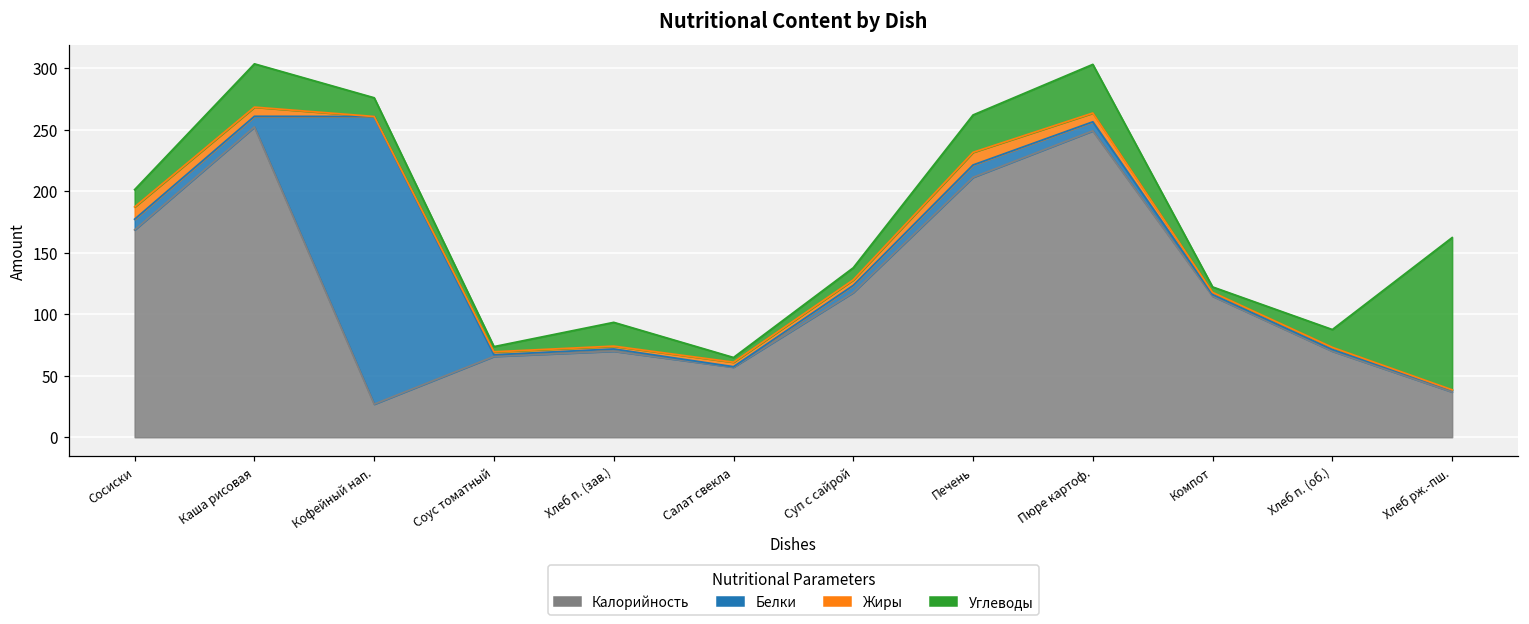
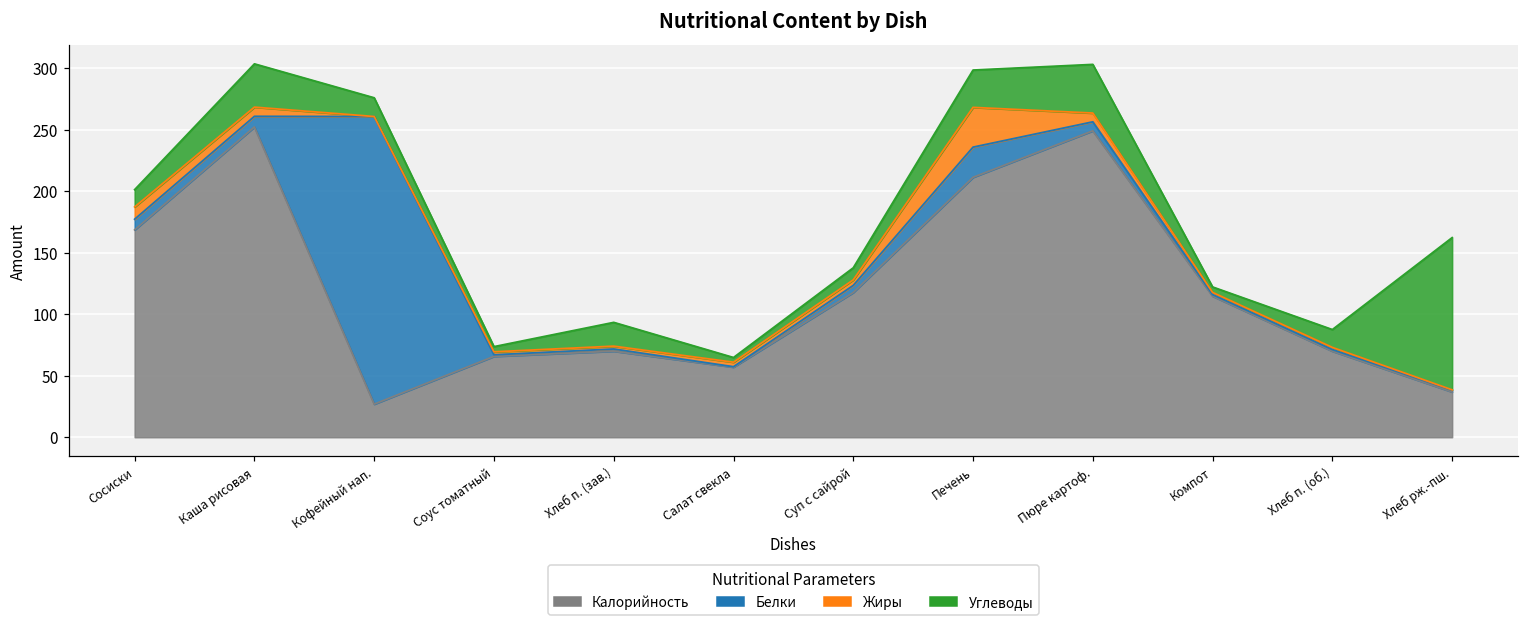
  {
    "Калорийность": {
      "Сосиски": 169,
      "Каша рисовая": 252,
      "Кофейный нап.": 27,
      "Суп с сайрой": 118,
      "Печень": 211,
      "Пюре картоф.": 249
    },
    "Белки": {
      "Сосиски": 9,
      "Каша рисовая": 9,
      "Суп с сайрой": 6,
-     "Печень": 10,
+     "Печень": 25,
      "Пюре картоф.": 7
    },
    "Жиры": {
      "Сосиски": 10,
      "Каша рисовая": 7,
      "Соус томатный": 2,
      "Салат свекла": 4,
      "Суп с сайрой": 4,
-     "Печень": 10,
+     "Печень": 32,
      "Пюре картоф.": 7
    },
    "Углеводы": {
      "Сосиски": 14,
      "Каша рисовая": 35,
      "Кофейный нап.": 15,
      "Соус томатный": 4,
      "Хлеб п. (зав.)": 19,
      "Салат свекла": 4,
      "Суп с сайрой": 10,
      "Печень": 30,
      "Пюре картоф.": 40,
      "Компот": 4,
      "Хлеб п. (об.)": 14,
      "Хлеб рж.-пш.": 124
    }
  }
